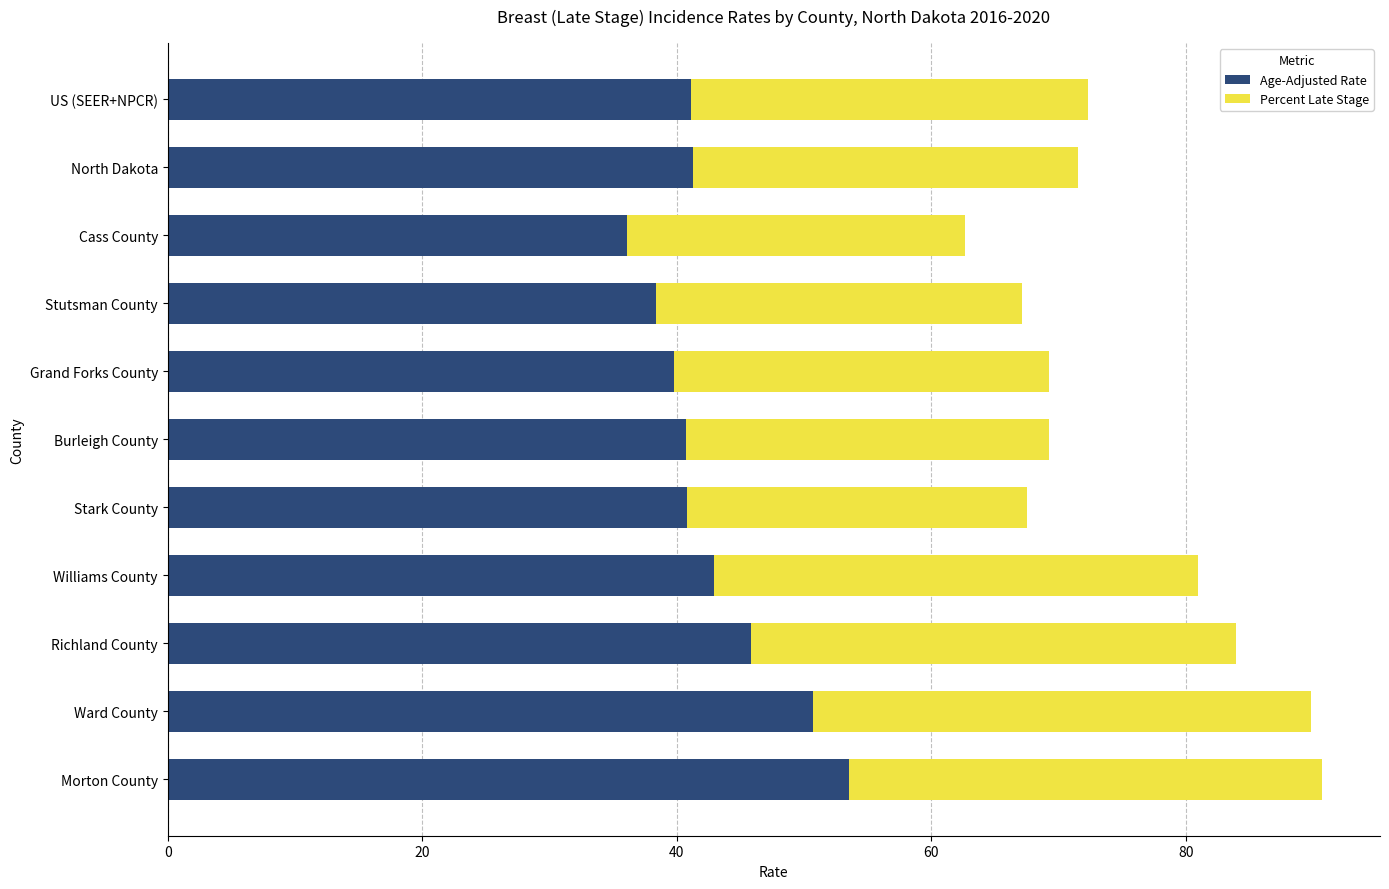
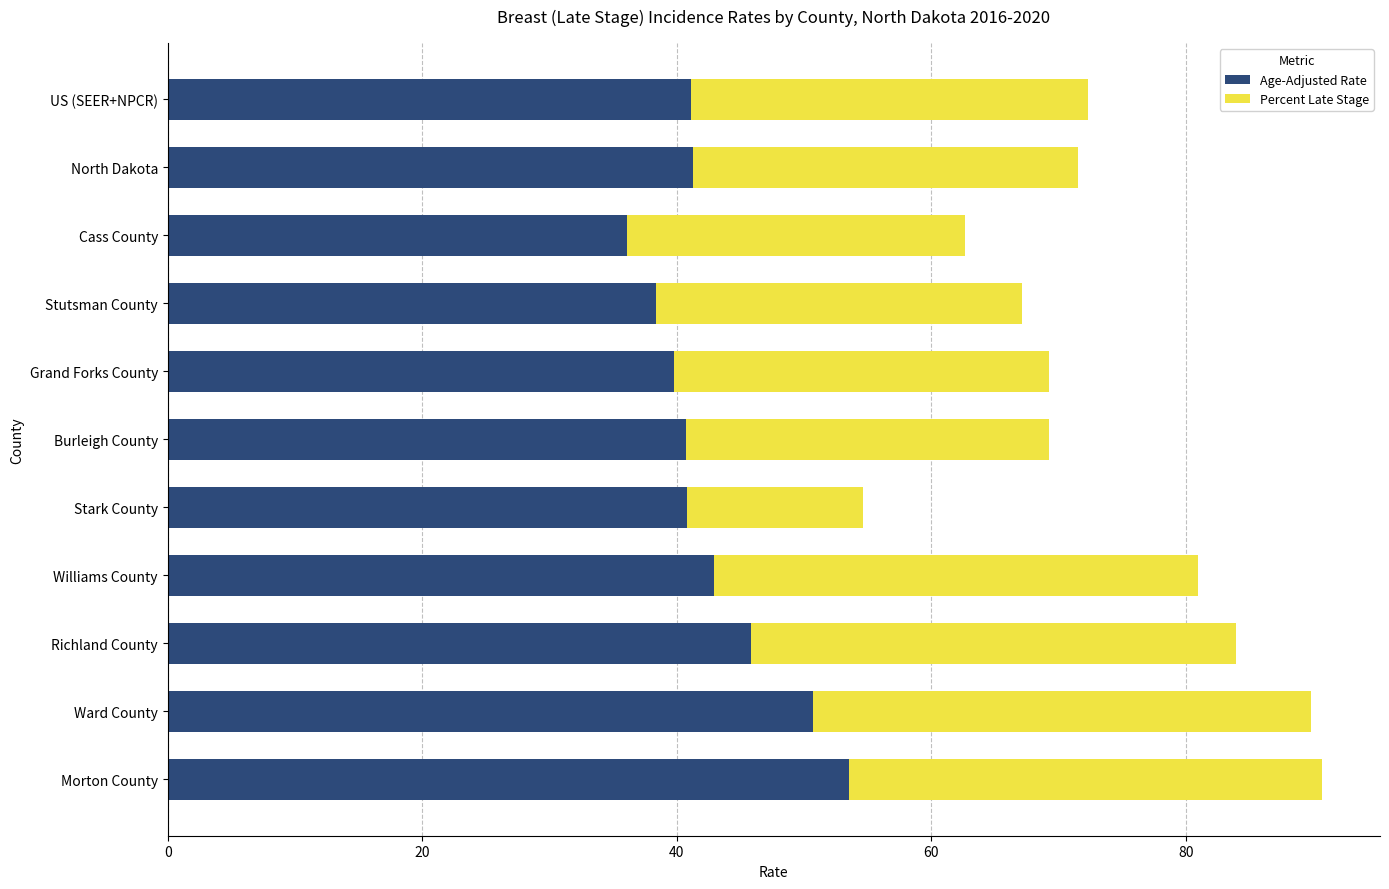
  {
    "Age-Adjusted Rate": {
      "US (SEER+NPCR)": 41.1,
      "North Dakota": 41.3,
      "Cass County": 36.1,
      "Stutsman County": 38.4,
      "Grand Forks County": 39.8,
      "Burleigh County": 40.7,
      "Stark County": 40.8,
      "Williams County": 42.9,
      "Richland County": 45.8,
      "Ward County": 50.7,
      "Morton County": 53.5
    },
    "Percent Late Stage": {
      "US (SEER+NPCR)": 31.2,
      "North Dakota": 30.2,
      "Cass County": 26.5,
      "Stutsman County": 28.7,
      "Grand Forks County": 29.4,
      "Burleigh County": 28.5,
-     "Stark County": 26.7,
+     "Stark County": 13.8,
      "Williams County": 38.0,
      "Richland County": 38.1,
      "Ward County": 39.1,
      "Morton County": 37.2
    }
  }
